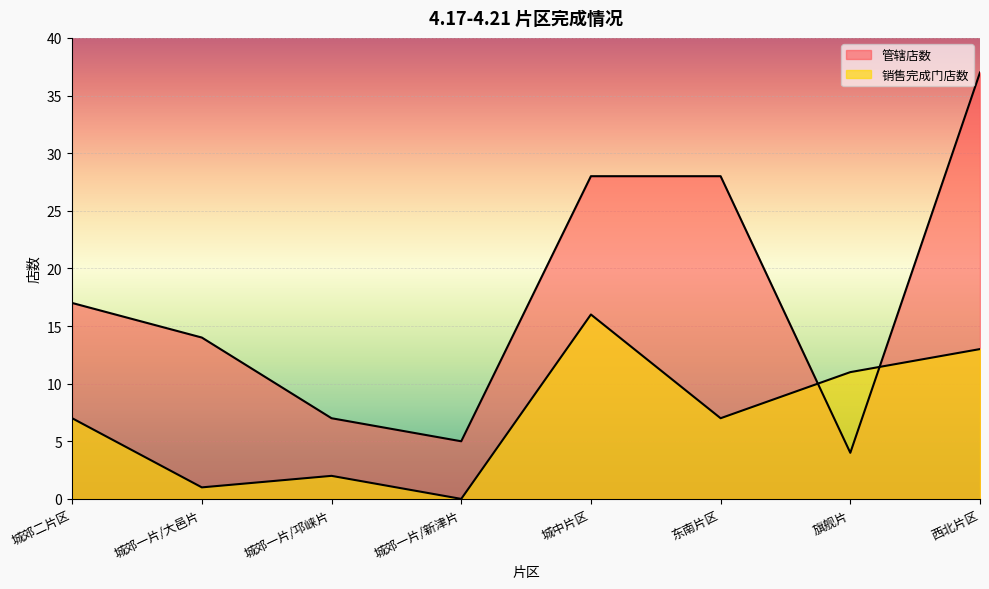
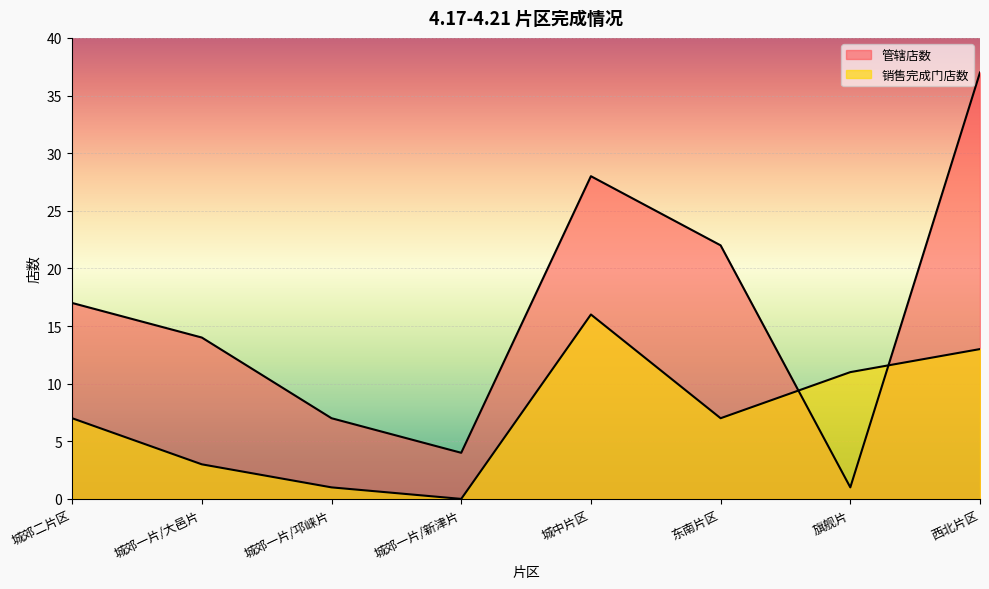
  {
    "管辖店数": {
      "城郊二片区": 17,
      "城郊一片/大邑片": 14,
      "城郊一片/邛崃片": 7,
-     "城郊一片/新津片": 5,
+     "城郊一片/新津片": 4,
      "城中片区": 28,
-     "东南片区": 28,
-     "旗舰片": 4,
+     "东南片区": 22,
+     "旗舰片": 1,
      "西北片区": 37
    },
    "销售完成门店数": {
      "城郊二片区": 7,
-     "城郊一片/大邑片": 1,
-     "城郊一片/邛崃片": 2,
+     "城郊一片/大邑片": 3,
+     "城郊一片/邛崃片": 1,
      "城郊一片/新津片": 0,
      "城中片区": 16,
      "东南片区": 7,
      "旗舰片": 11,
      "西北片区": 13
    }
  }
